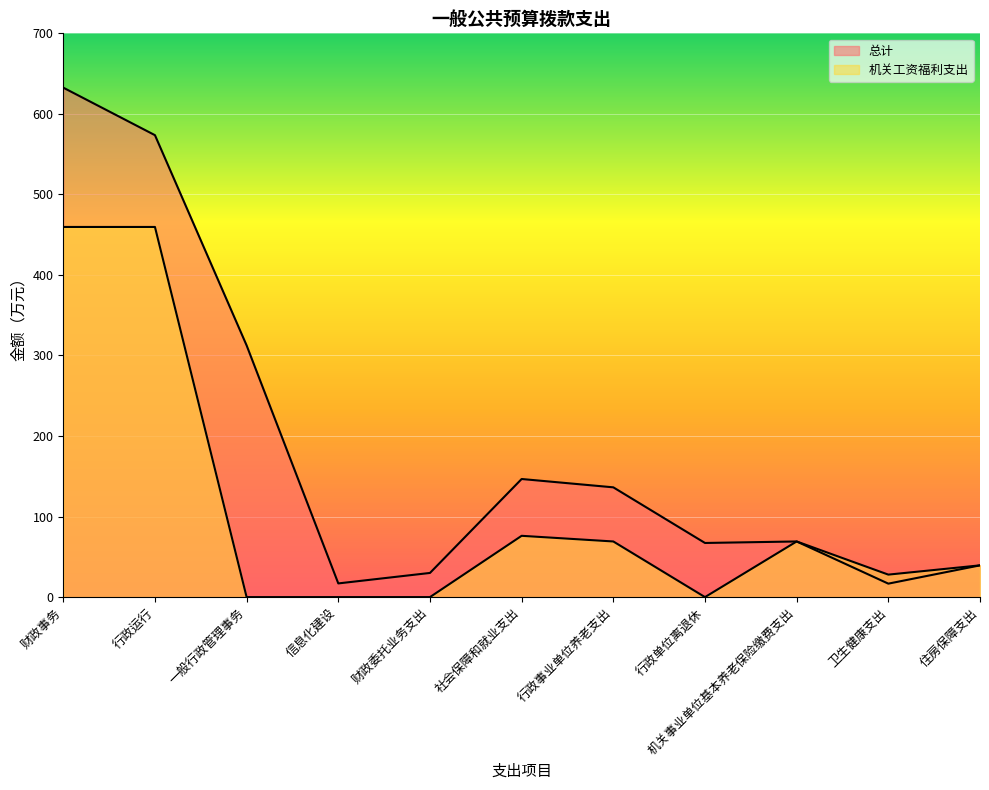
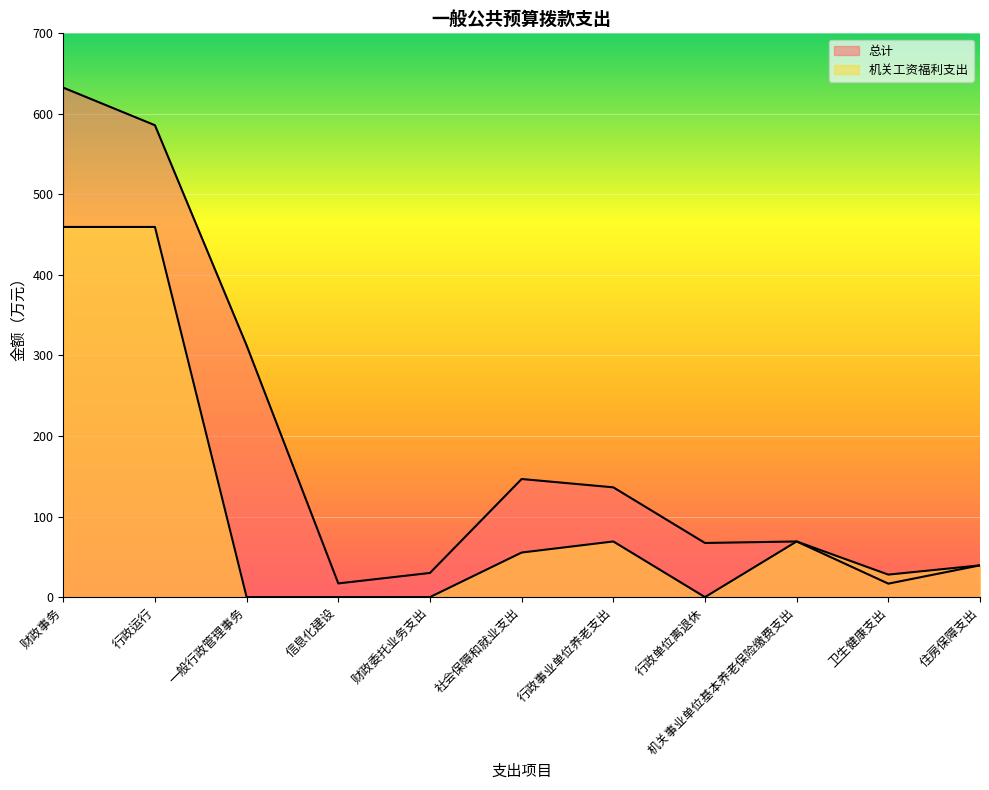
  {
    "总计": {
      "财政事务": 630,
-     "行政运行": 570,
+     "行政运行": 590,
      "一般行政管理事务": 310,
      "信息化建设": 20,
      "财政委托业务支出": 30,
      "社会保障和就业支出": 150,
      "行政事业单位养老支出": 140,
      "行政单位离退休": 70,
      "卫生健康支出": 20
    },
    "机关工资福利支出": {
      "财政事务": 460,
      "行政运行": 460,
      "一般行政管理事务": 0,
      "信息化建设": 0,
      "财政委托业务支出": 0,
-     "社会保障和就业支出": 80,
+     "社会保障和就业支出": 60,
      "行政事业单位养老支出": 70,
      "行政单位离退休": 0,
      "卫生健康支出": 30
    }
  }
